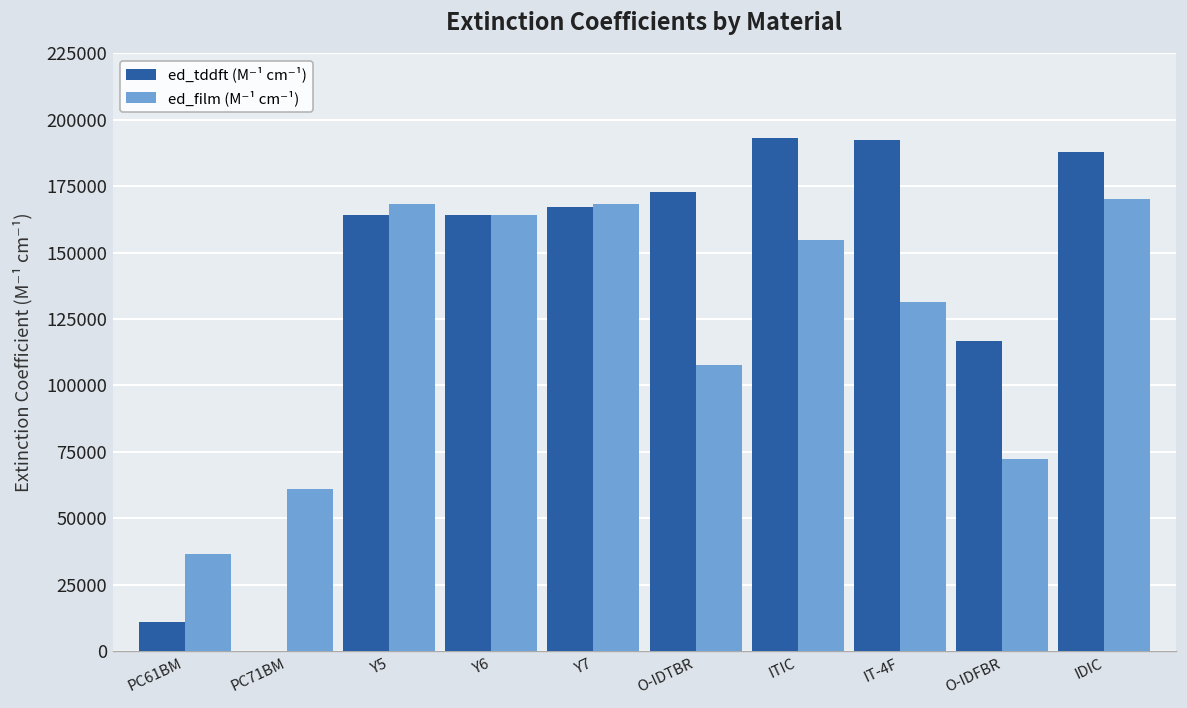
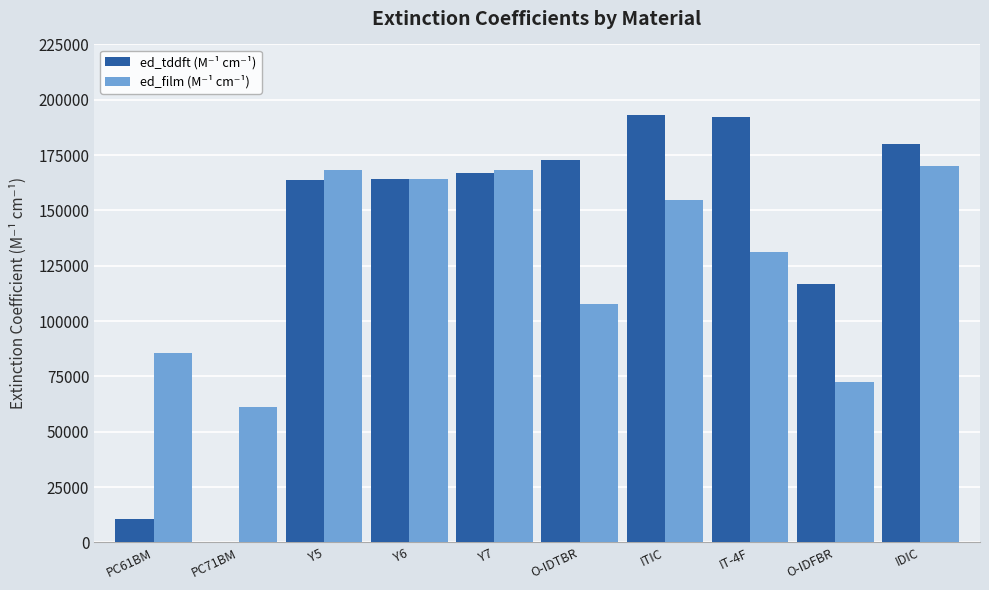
  {
    "ed_tddft (M⁻¹ cm⁻¹)": {
      "PC61BM": 11000,
      "Y5": 164000,
      "Y6": 164000,
      "Y7": 167000,
      "O-IDTBR": 173000,
      "ITIC": 193000,
      "IT-4F": 192000,
      "O-IDFBR": 117000,
-     "IDIC": 188000
+     "IDIC": 180000
    },
    "ed_film (M⁻¹ cm⁻¹)": {
-     "PC61BM": 37000,
+     "PC61BM": 86000,
      "PC71BM": 61000,
      "Y5": 168000,
      "Y6": 164000,
      "Y7": 168000,
      "O-IDTBR": 108000,
      "ITIC": 155000,
      "IT-4F": 131000,
      "O-IDFBR": 72000,
      "IDIC": 170000
    }
  }
